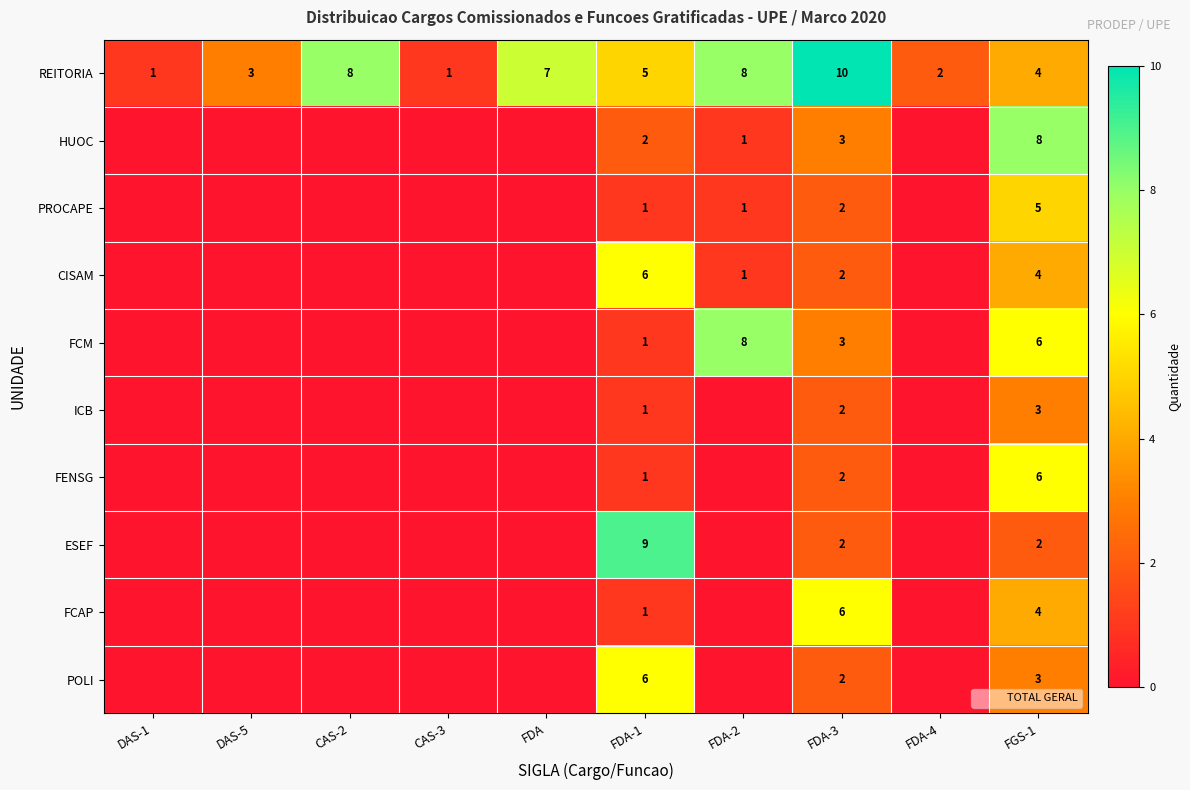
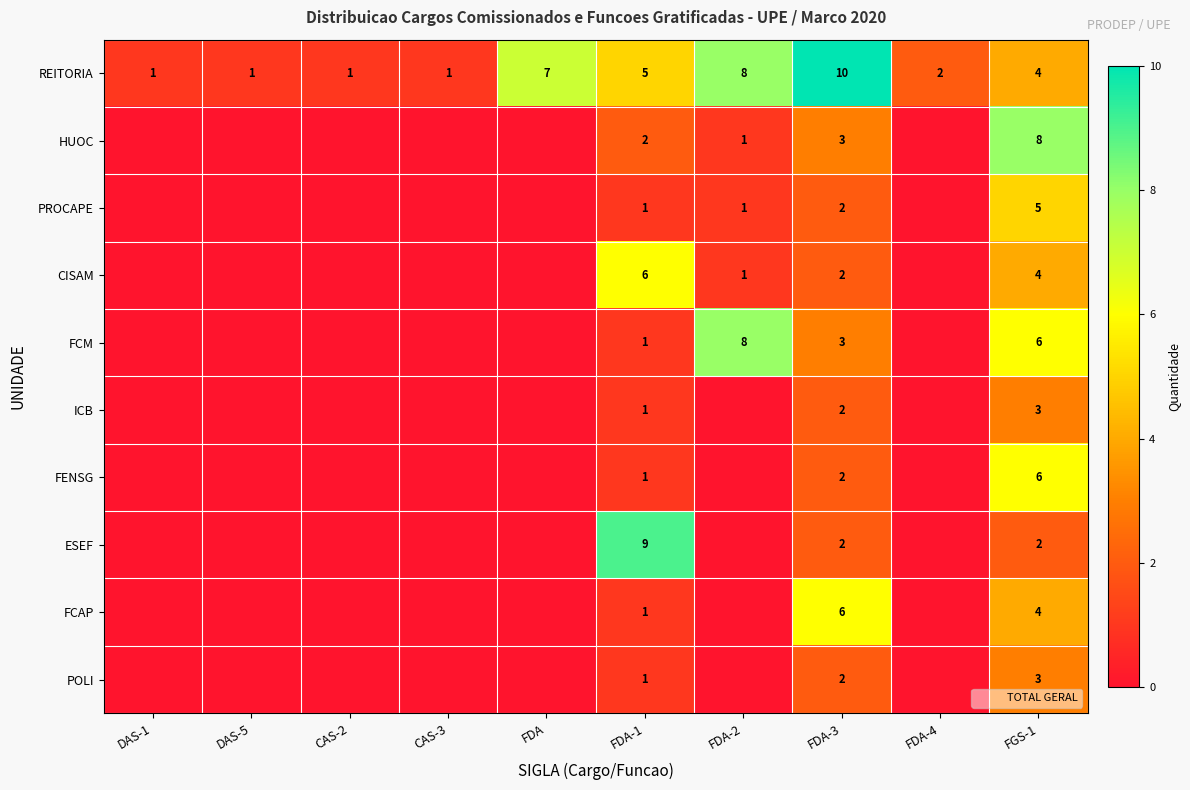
  {
    "REITORIA": {
      "DAS-1": 1,
-     "DAS-5": 3,
-     "CAS-2": 8,
+     "DAS-5": 1,
+     "CAS-2": 1,
      "CAS-3": 1,
      "FDA": 7,
      "FDA-1": 5,
      "FDA-2": 8,
      "FDA-3": 10,
      "FDA-4": 2,
      "FGS-1": 4
    },
    "HUOC": {
      "FDA-1": 2,
      "FDA-2": 1,
      "FDA-3": 3,
      "FGS-1": 8
    },
    "PROCAPE": {
      "FDA-1": 1,
      "FDA-2": 1,
      "FDA-3": 2,
      "FGS-1": 5
    },
    "CISAM": {
      "FDA-1": 6,
      "FDA-2": 1,
      "FDA-3": 2,
      "FGS-1": 4
    },
    "FCM": {
      "FDA-1": 1,
      "FDA-2": 8,
      "FDA-3": 3,
      "FGS-1": 6
    },
    "ICB": {
      "FDA-1": 1,
      "FDA-3": 2,
      "FGS-1": 3
    },
    "FENSG": {
      "FDA-1": 1,
      "FDA-3": 2,
      "FGS-1": 6
    },
    "ESEF": {
      "FDA-1": 9,
      "FDA-3": 2,
      "FGS-1": 2
    },
    "FCAP": {
      "FDA-1": 1,
      "FDA-3": 6,
      "FGS-1": 4
    },
    "POLI": {
-     "FDA-1": 6,
+     "FDA-1": 1,
      "FDA-3": 2,
      "FGS-1": 3
    }
  }
